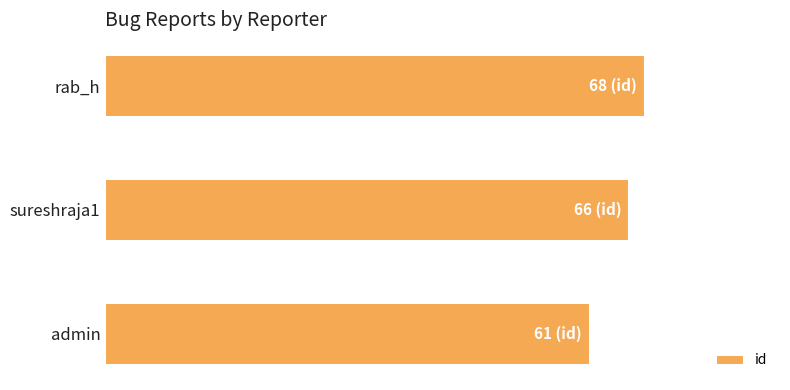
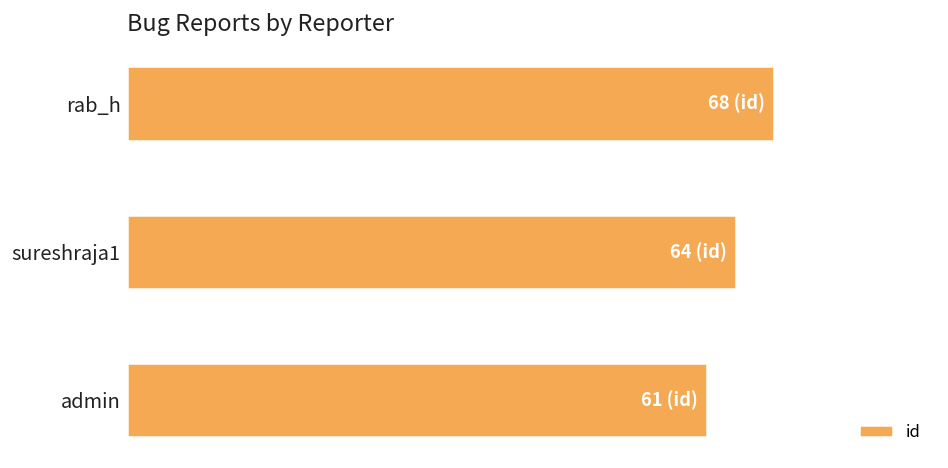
  {
    "rab_h": 68,
-   "sureshraja1": 66,
+   "sureshraja1": 64,
    "admin": 61
  }
